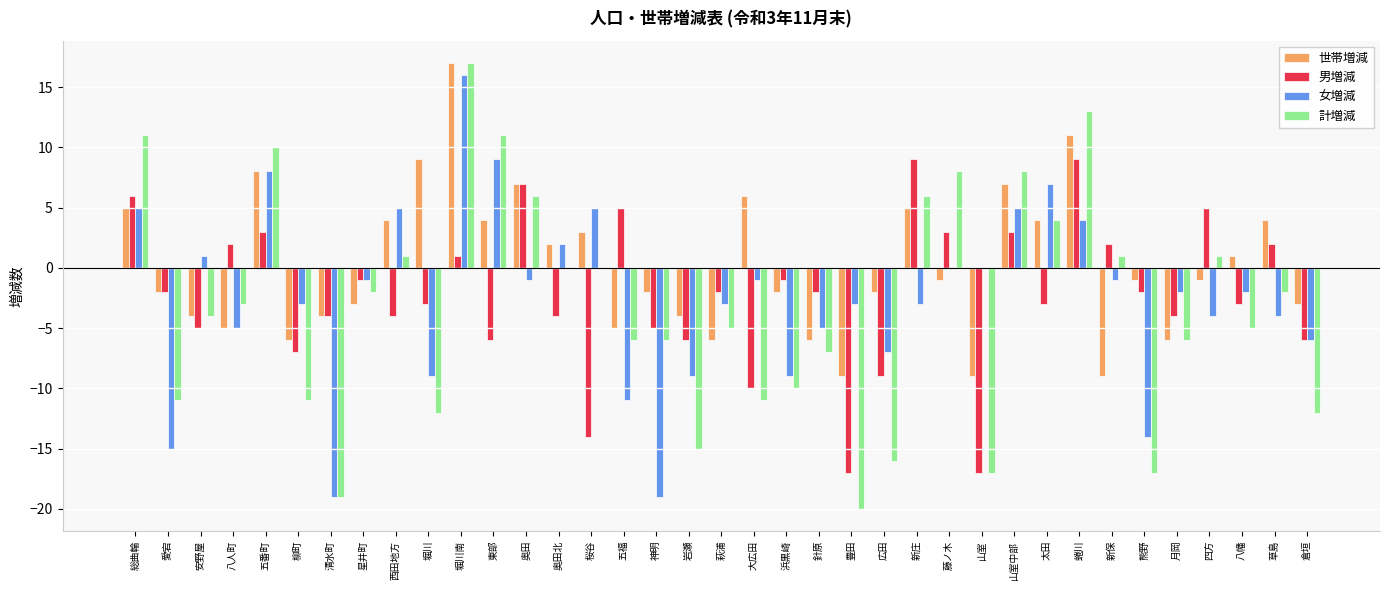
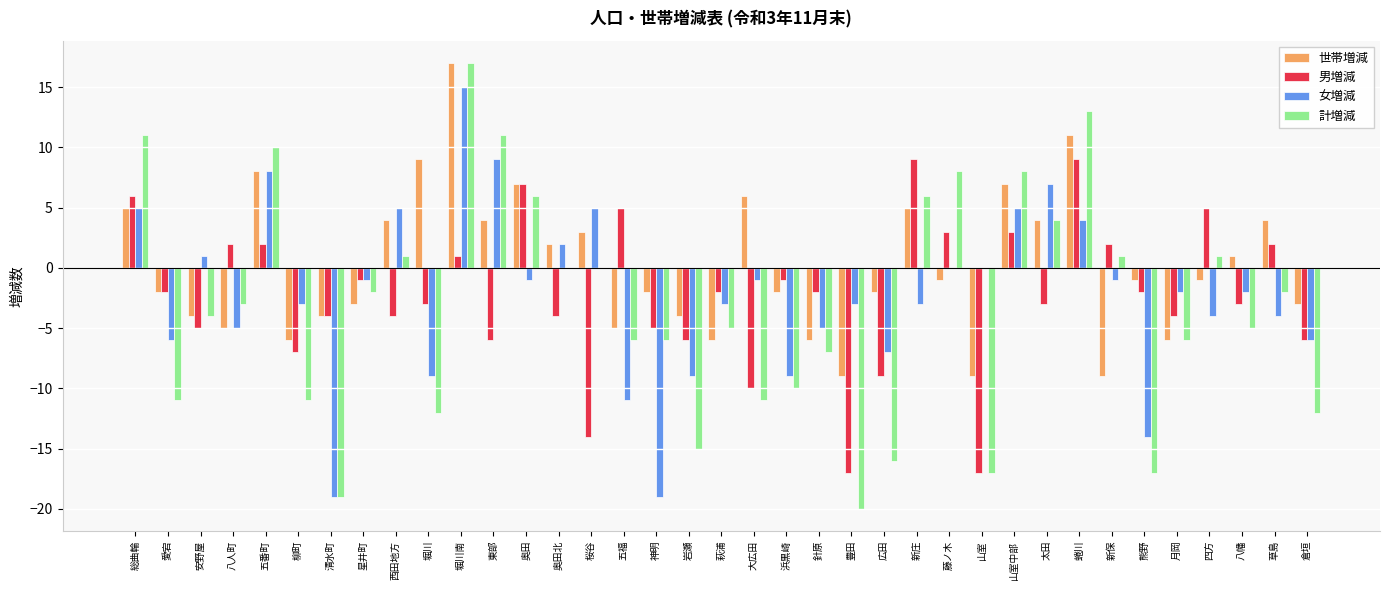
  {
    "世帯増減": {
      "総曲輪": 5,
      "愛宕": -2,
      "安野屋": -4,
      "八人町": -5,
      "五番町": 8,
      "柳町": -6,
      "清水町": -4,
      "星井町": -3,
      "西田地方": 4,
      "堀川": 9,
      "堀川南": 17,
      "東部": 4,
      "奥田": 7,
      "奥田北": 2,
      "桜谷": 3,
      "五福": -5,
      "神明": -2,
      "岩瀬": -4,
      "萩浦": -6,
      "大広田": 6,
      "浜黒崎": -2,
      "針原": -6,
      "豊田": -9,
      "広田": -2,
      "新庄": 5,
      "藤ノ木": -1,
      "山室": -9,
      "山室中部": 7,
      "太田": 4,
      "蜷川": 11,
      "新保": -9,
      "熊野": -1,
      "月岡": -6,
      "四方": -1,
      "八幡": 1,
      "草島": 4,
      "倉垣": -3
    },
    "男増減": {
      "総曲輪": 6,
      "愛宕": -2,
      "安野屋": -5,
      "八人町": 2,
-     "五番町": 3,
+     "五番町": 2,
      "柳町": -7,
      "清水町": -4,
      "星井町": -1,
      "西田地方": -4,
      "堀川": -3,
      "堀川南": 1,
      "東部": -6,
      "奥田": 7,
      "奥田北": -4,
      "桜谷": -14,
      "五福": 5,
      "神明": -5,
      "岩瀬": -6,
      "萩浦": -2,
      "大広田": -10,
      "浜黒崎": -1,
      "針原": -2,
      "豊田": -17,
      "広田": -9,
      "新庄": 9,
      "藤ノ木": 3,
      "山室": -17,
      "山室中部": 3,
      "太田": -3,
      "蜷川": 9,
      "新保": 2,
      "熊野": -2,
      "月岡": -4,
      "四方": 5,
      "八幡": -3,
      "草島": 2,
      "倉垣": -6
    },
    "女増減": {
      "総曲輪": 5,
-     "愛宕": -15,
+     "愛宕": -6,
      "安野屋": 1,
      "八人町": -5,
      "五番町": 8,
      "柳町": -3,
      "清水町": -19,
      "星井町": -1,
      "西田地方": 5,
      "堀川": -9,
-     "堀川南": 16,
+     "堀川南": 15,
      "東部": 9,
      "奥田": -1,
      "奥田北": 2,
      "桜谷": 5,
      "五福": -11,
      "神明": -19,
      "岩瀬": -9,
      "萩浦": -3,
      "大広田": -1,
      "浜黒崎": -9,
      "針原": -5,
      "豊田": -3,
      "広田": -7,
      "新庄": -3,
      "藤ノ木": 0,
      "山室": 0,
      "山室中部": 5,
      "太田": 7,
      "蜷川": 4,
      "新保": -1,
      "熊野": -14,
      "月岡": -2,
      "四方": -4,
      "八幡": -2,
      "草島": -4,
      "倉垣": -6
    },
    "計増減": {
      "総曲輪": 11,
      "愛宕": -11,
      "安野屋": -4,
      "八人町": -3,
      "五番町": 10,
      "柳町": -11,
      "清水町": -19,
      "星井町": -2,
      "西田地方": 1,
      "堀川": -12,
      "堀川南": 17,
      "東部": 11,
      "奥田": 6,
      "奥田北": 0,
      "桜谷": 0,
      "五福": -6,
      "神明": -6,
      "岩瀬": -15,
      "萩浦": -5,
      "大広田": -11,
      "浜黒崎": -10,
      "針原": -7,
      "豊田": -20,
      "広田": -16,
      "新庄": 6,
      "藤ノ木": 8,
      "山室": -17,
      "山室中部": 8,
      "太田": 4,
      "蜷川": 13,
      "新保": 1,
      "熊野": -17,
      "月岡": -6,
      "四方": 1,
      "八幡": -5,
      "草島": -2,
      "倉垣": -12
    }
  }
